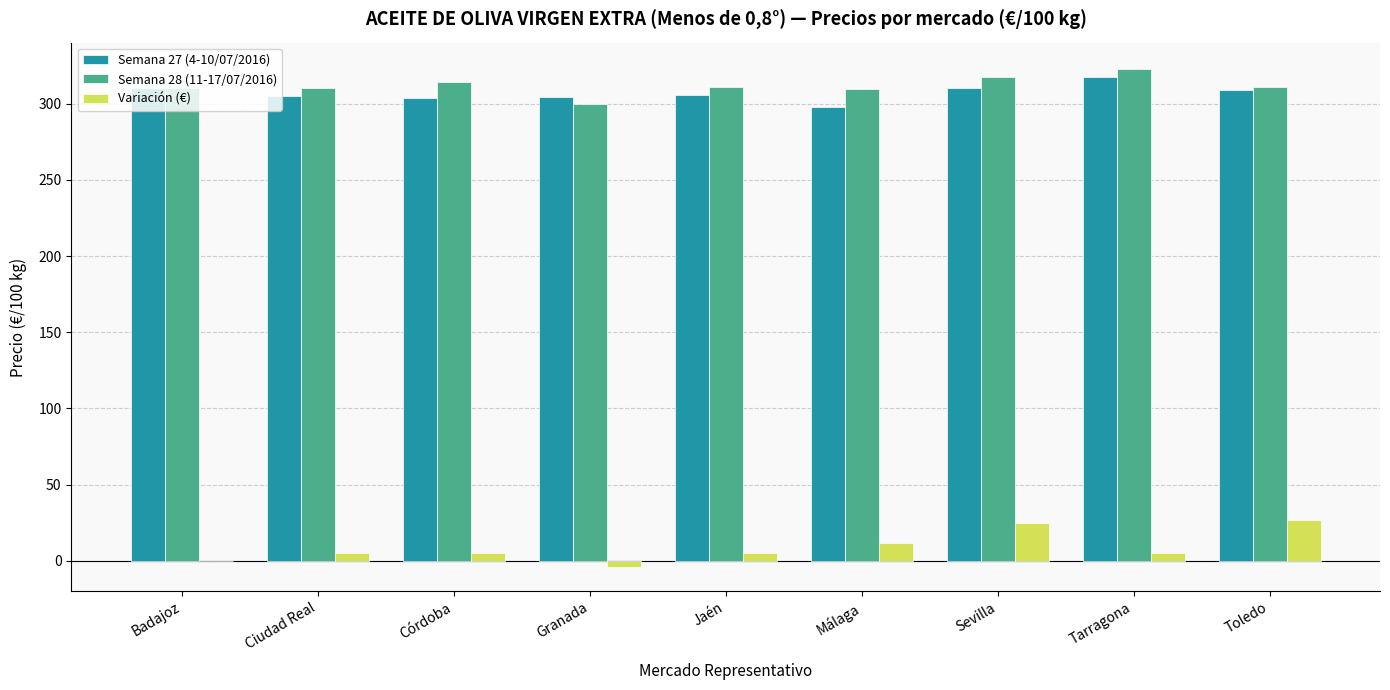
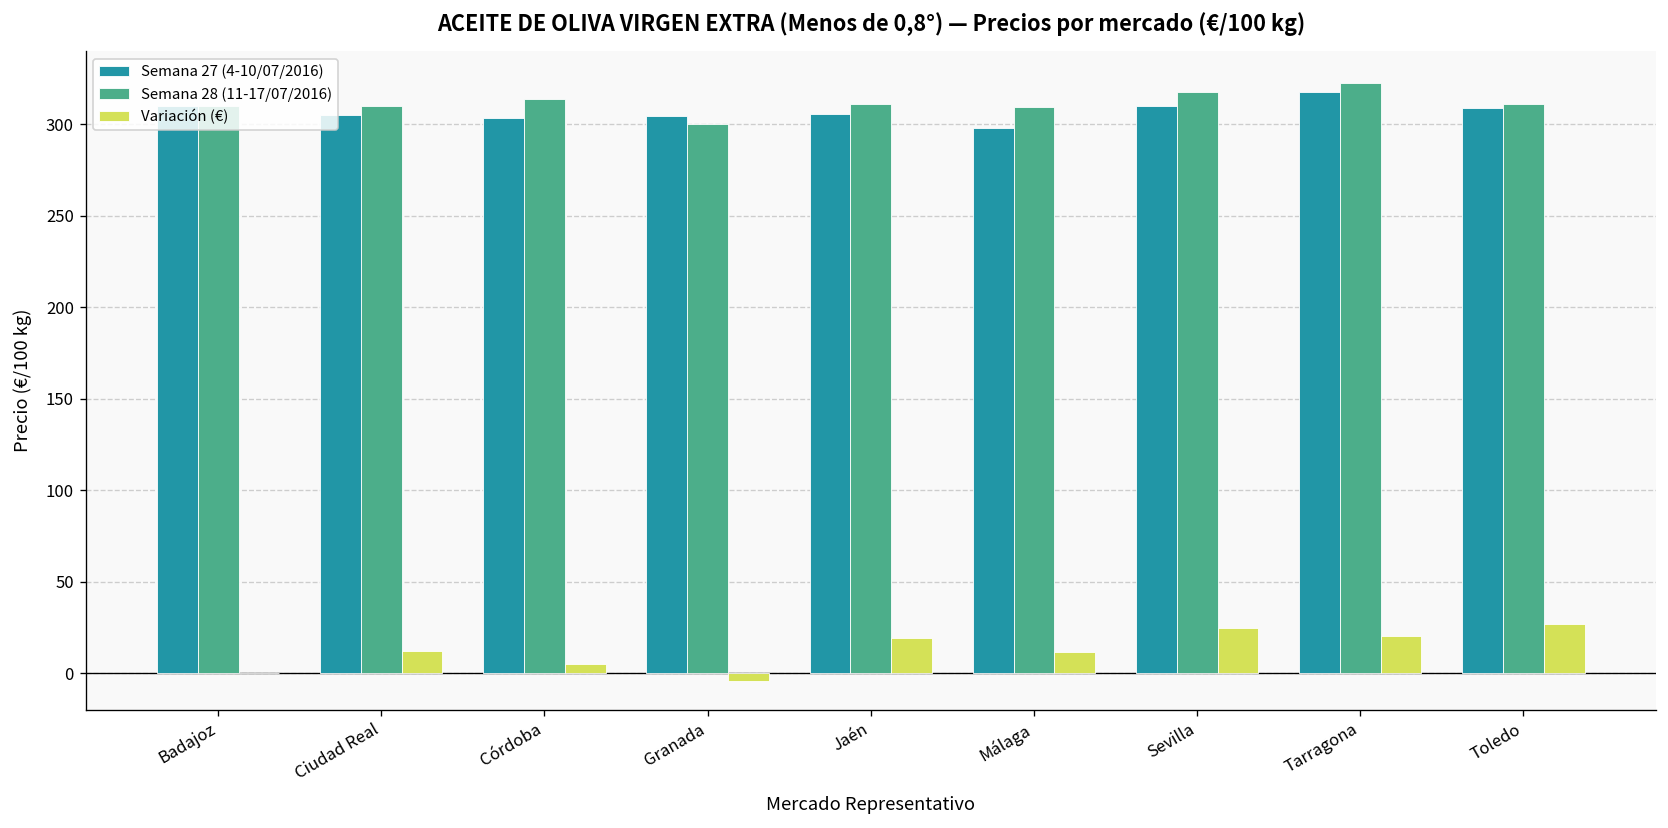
  {
    "Variación (€)": {
      "Badajoz": 0,
-     "Ciudad Real": 5,
+     "Ciudad Real": 12,
      "Córdoba": 5,
      "Granada": -4,
-     "Jaén": 5,
+     "Jaén": 19,
      "Málaga": 11,
      "Sevilla": 25,
-     "Tarragona": 5,
+     "Tarragona": 20,
      "Toledo": 27
    }
  }
